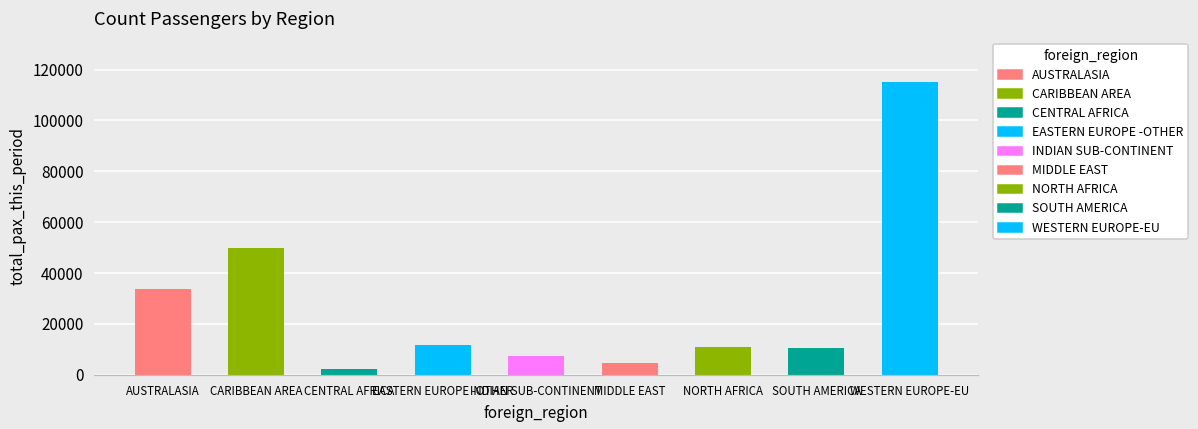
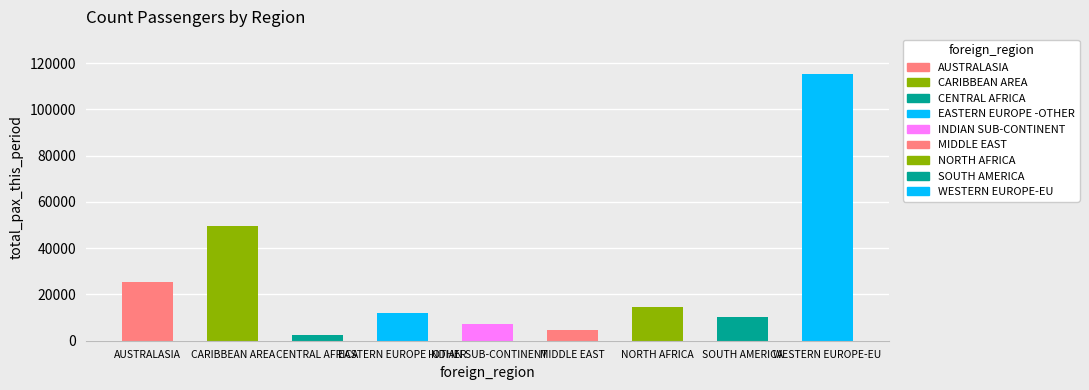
  {
-   "AUSTRALASIA": 34000,
+   "AUSTRALASIA": 25000,
    "CARIBBEAN AREA": 50000,
    "MIDDLE EAST": 5000,
-   "NORTH AFRICA": 11000,
+   "NORTH AFRICA": 14000,
    "SOUTH AMERICA": 10000,
    "WESTERN EUROPE-EU": 115000
  }
